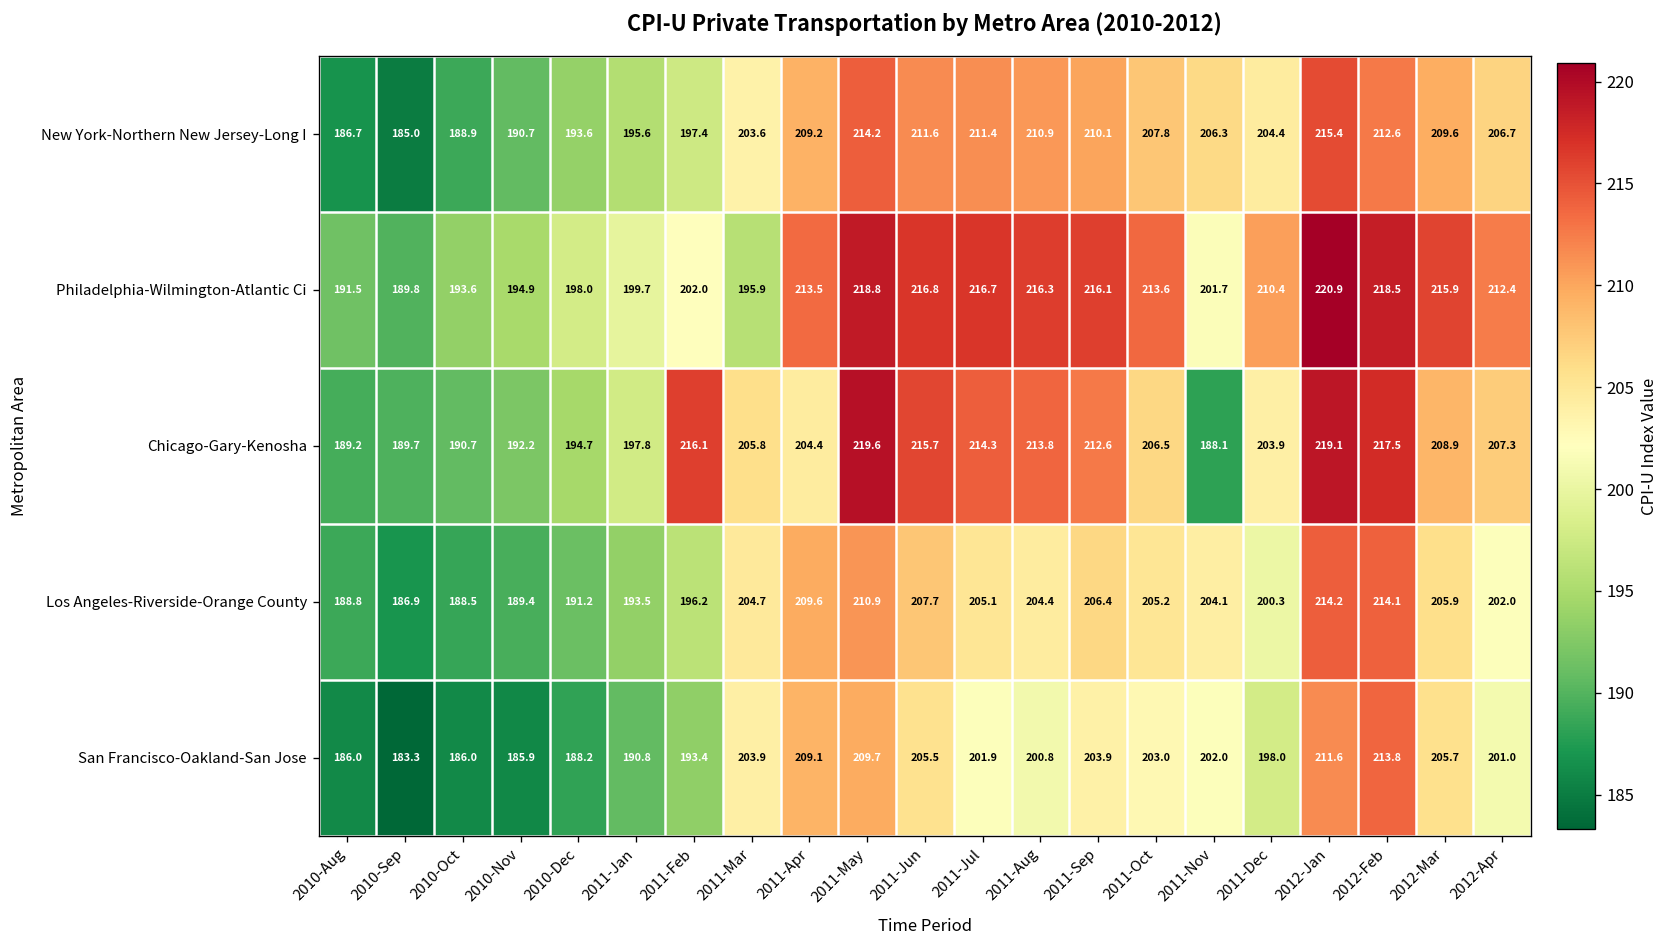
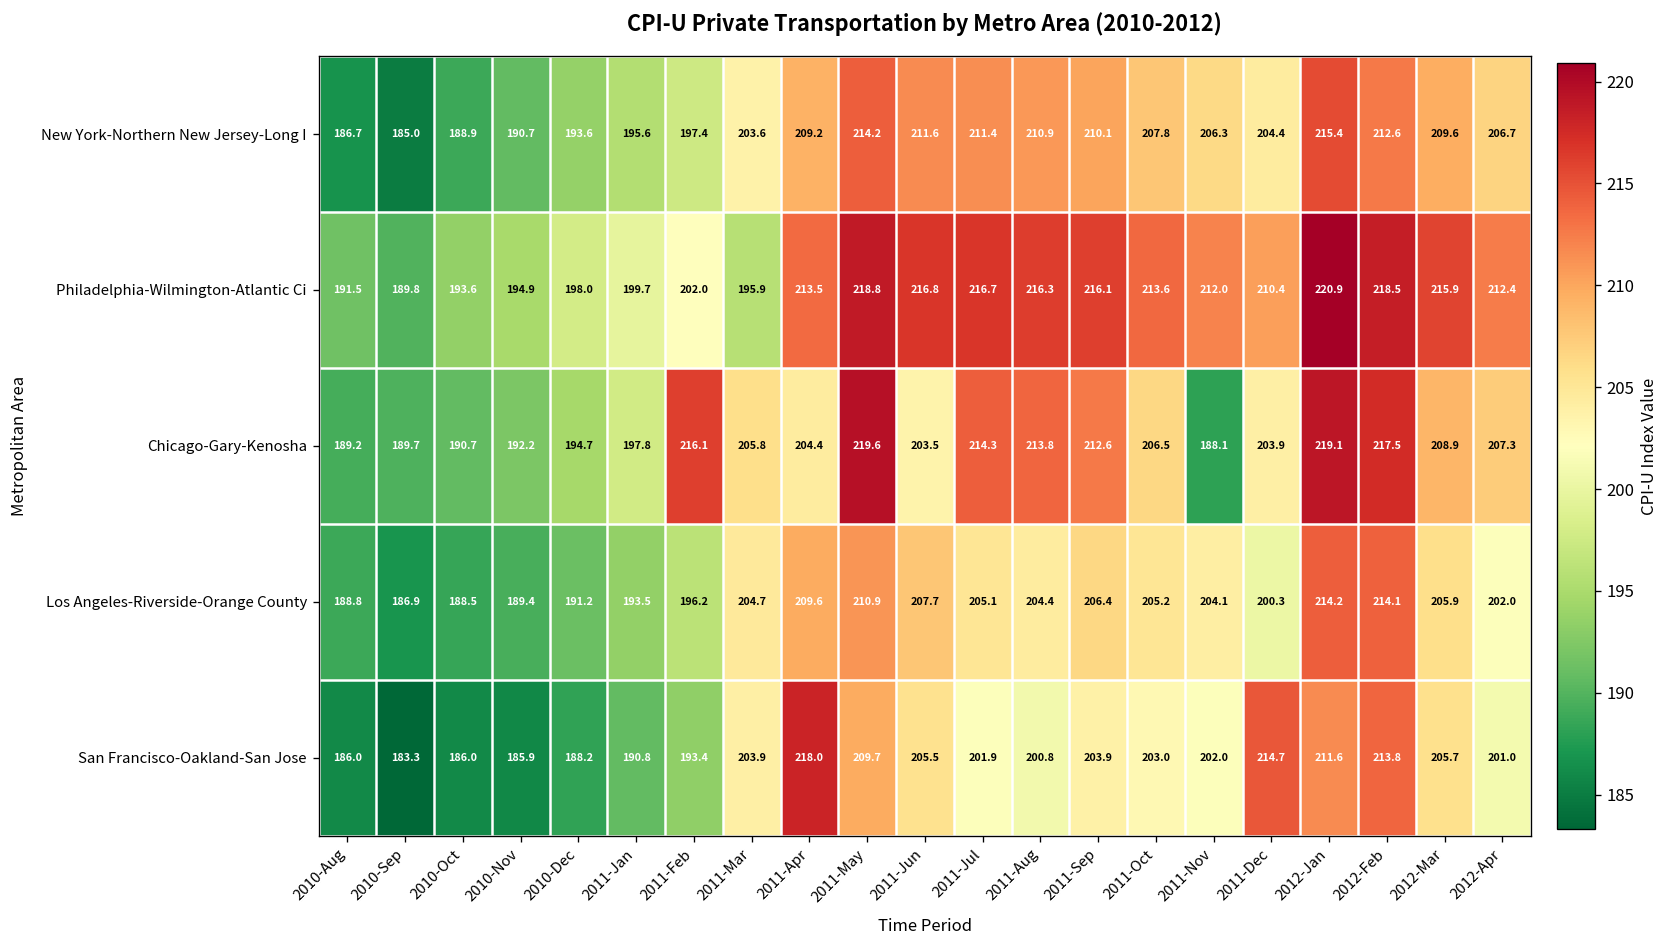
  {
    "New York-Northern New Jersey-Long I": {
      "2010-Aug": 186.7,
      "2010-Sep": 185.0,
      "2010-Oct": 188.9,
      "2010-Nov": 190.7,
      "2010-Dec": 193.6,
      "2011-Jan": 195.6,
      "2011-Feb": 197.4,
      "2011-Mar": 203.6,
      "2011-Apr": 209.2,
      "2011-May": 214.2,
      "2011-Jun": 211.6,
      "2011-Jul": 211.4,
      "2011-Aug": 210.9,
      "2011-Sep": 210.1,
      "2011-Oct": 207.8,
      "2011-Nov": 206.3,
      "2011-Dec": 204.4,
      "2012-Jan": 215.4,
      "2012-Feb": 212.6,
      "2012-Mar": 209.6,
      "2012-Apr": 206.7
    },
    "Philadelphia-Wilmington-Atlantic Ci": {
      "2010-Aug": 191.5,
      "2010-Sep": 189.8,
      "2010-Oct": 193.6,
      "2010-Nov": 194.9,
      "2010-Dec": 198.0,
      "2011-Jan": 199.7,
      "2011-Feb": 202.0,
      "2011-Mar": 195.9,
      "2011-Apr": 213.5,
      "2011-May": 218.8,
      "2011-Jun": 216.8,
      "2011-Jul": 216.7,
      "2011-Aug": 216.3,
      "2011-Sep": 216.1,
      "2011-Oct": 213.6,
-     "2011-Nov": 201.7,
+     "2011-Nov": 212.0,
      "2011-Dec": 210.4,
      "2012-Jan": 220.9,
      "2012-Feb": 218.5,
      "2012-Mar": 215.9,
      "2012-Apr": 212.4
    },
    "Chicago-Gary-Kenosha": {
      "2010-Aug": 189.2,
      "2010-Sep": 189.7,
      "2010-Oct": 190.7,
      "2010-Nov": 192.2,
      "2010-Dec": 194.7,
      "2011-Jan": 197.8,
      "2011-Feb": 216.1,
      "2011-Mar": 205.8,
      "2011-Apr": 204.4,
      "2011-May": 219.6,
-     "2011-Jun": 215.7,
+     "2011-Jun": 203.5,
      "2011-Jul": 214.3,
      "2011-Aug": 213.8,
      "2011-Sep": 212.6,
      "2011-Oct": 206.5,
      "2011-Nov": 188.1,
      "2011-Dec": 203.9,
      "2012-Jan": 219.1,
      "2012-Feb": 217.5,
      "2012-Mar": 208.9,
      "2012-Apr": 207.3
    },
    "Los Angeles-Riverside-Orange County": {
      "2010-Aug": 188.8,
      "2010-Sep": 186.9,
      "2010-Oct": 188.5,
      "2010-Nov": 189.4,
      "2010-Dec": 191.2,
      "2011-Jan": 193.5,
      "2011-Feb": 196.2,
      "2011-Mar": 204.7,
      "2011-Apr": 209.6,
      "2011-May": 210.9,
      "2011-Jun": 207.7,
      "2011-Jul": 205.1,
      "2011-Aug": 204.4,
      "2011-Sep": 206.4,
      "2011-Oct": 205.2,
      "2011-Nov": 204.1,
      "2011-Dec": 200.3,
      "2012-Jan": 214.2,
      "2012-Feb": 214.1,
      "2012-Mar": 205.9,
      "2012-Apr": 202.0
    },
    "San Francisco-Oakland-San Jose": {
      "2010-Aug": 186.0,
      "2010-Sep": 183.3,
      "2010-Oct": 186.0,
      "2010-Nov": 185.9,
      "2010-Dec": 188.2,
      "2011-Jan": 190.8,
      "2011-Feb": 193.4,
      "2011-Mar": 203.9,
-     "2011-Apr": 209.1,
+     "2011-Apr": 218.0,
      "2011-May": 209.7,
      "2011-Jun": 205.5,
      "2011-Jul": 201.9,
      "2011-Aug": 200.8,
      "2011-Sep": 203.9,
      "2011-Oct": 203.0,
      "2011-Nov": 202.0,
-     "2011-Dec": 198.0,
+     "2011-Dec": 214.7,
      "2012-Jan": 211.6,
      "2012-Feb": 213.8,
      "2012-Mar": 205.7,
      "2012-Apr": 201.0
    }
  }
